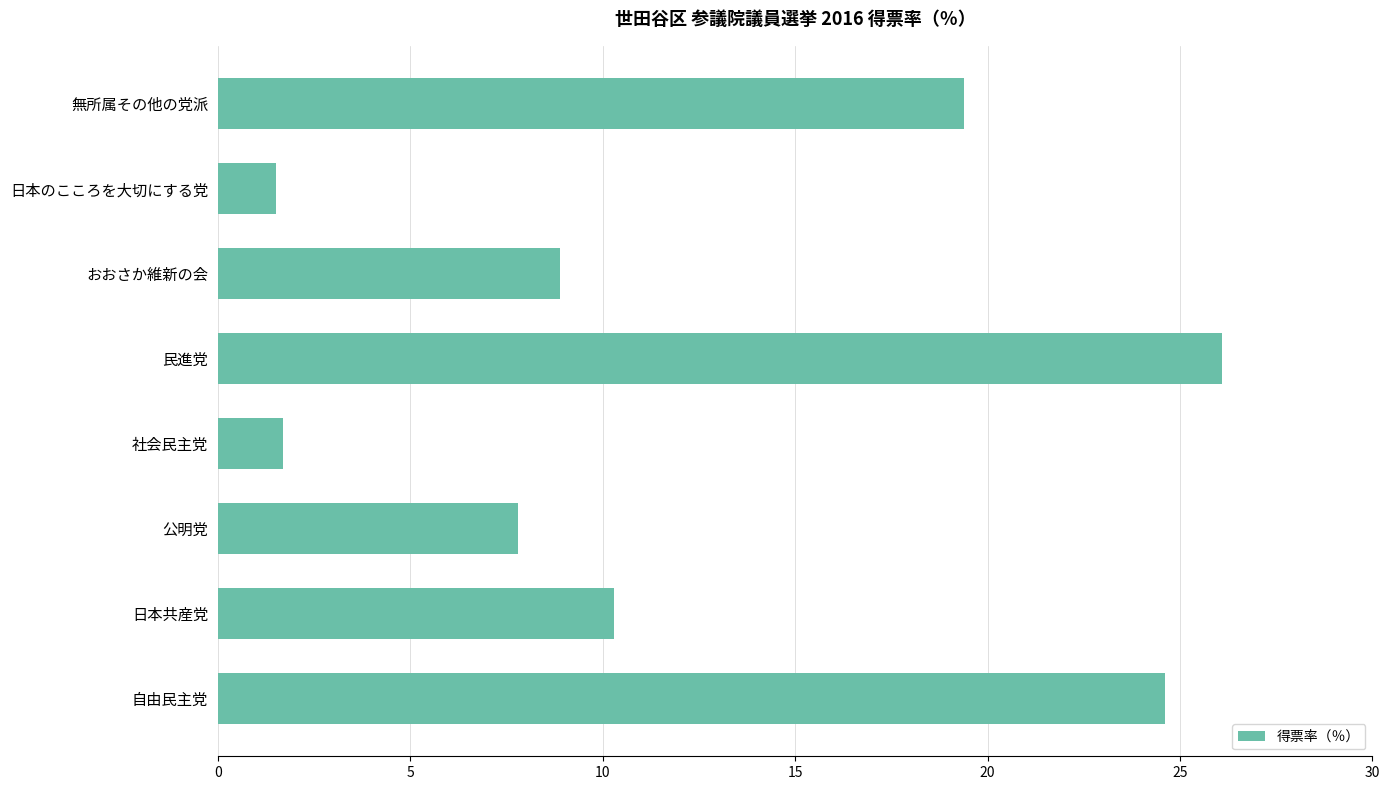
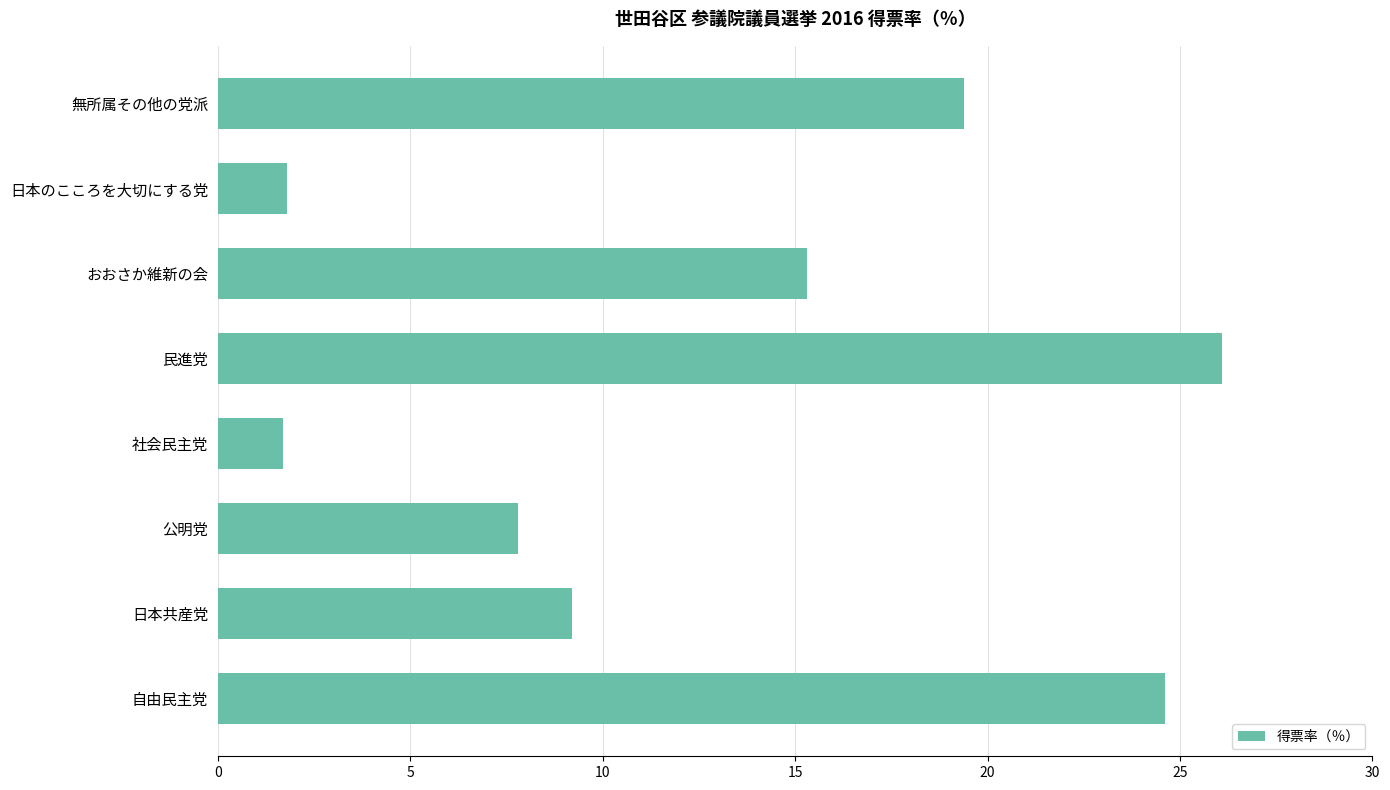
  {
    "無所属その他の党派": 19.4,
-   "日本のこころを大切にする党": 1.5,
-   "おおさか維新の会": 8.9,
+   "日本のこころを大切にする党": 1.8,
+   "おおさか維新の会": 15.3,
    "民進党": 26.1,
    "社会民主党": 1.7,
    "公明党": 7.8,
-   "日本共産党": 10.3,
+   "日本共産党": 9.2,
    "自由民主党": 24.6
  }
